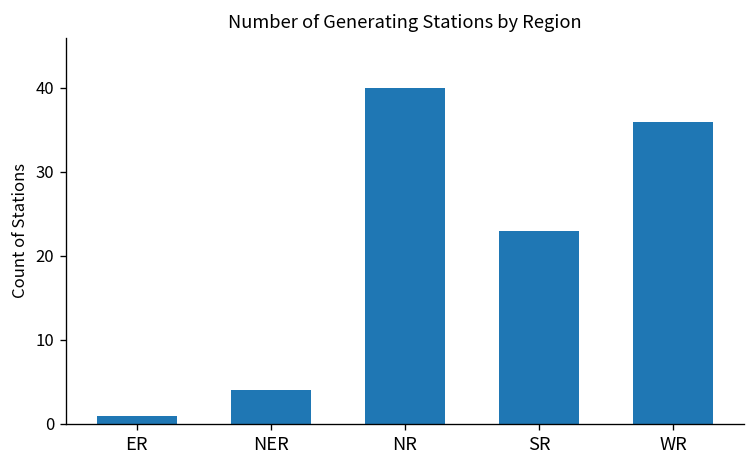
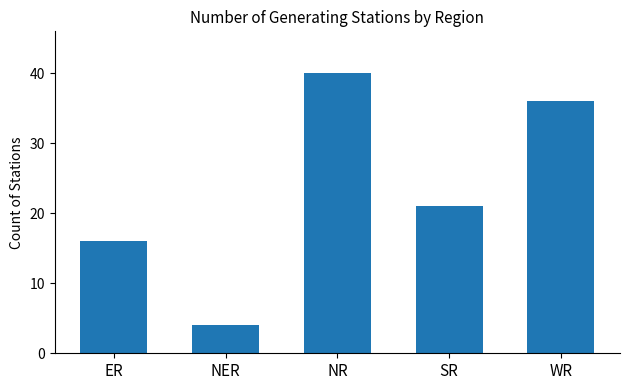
  {
-   "ER": 1,
+   "ER": 16,
    "NER": 4,
    "NR": 40,
-   "SR": 23,
+   "SR": 21,
    "WR": 36
  }
